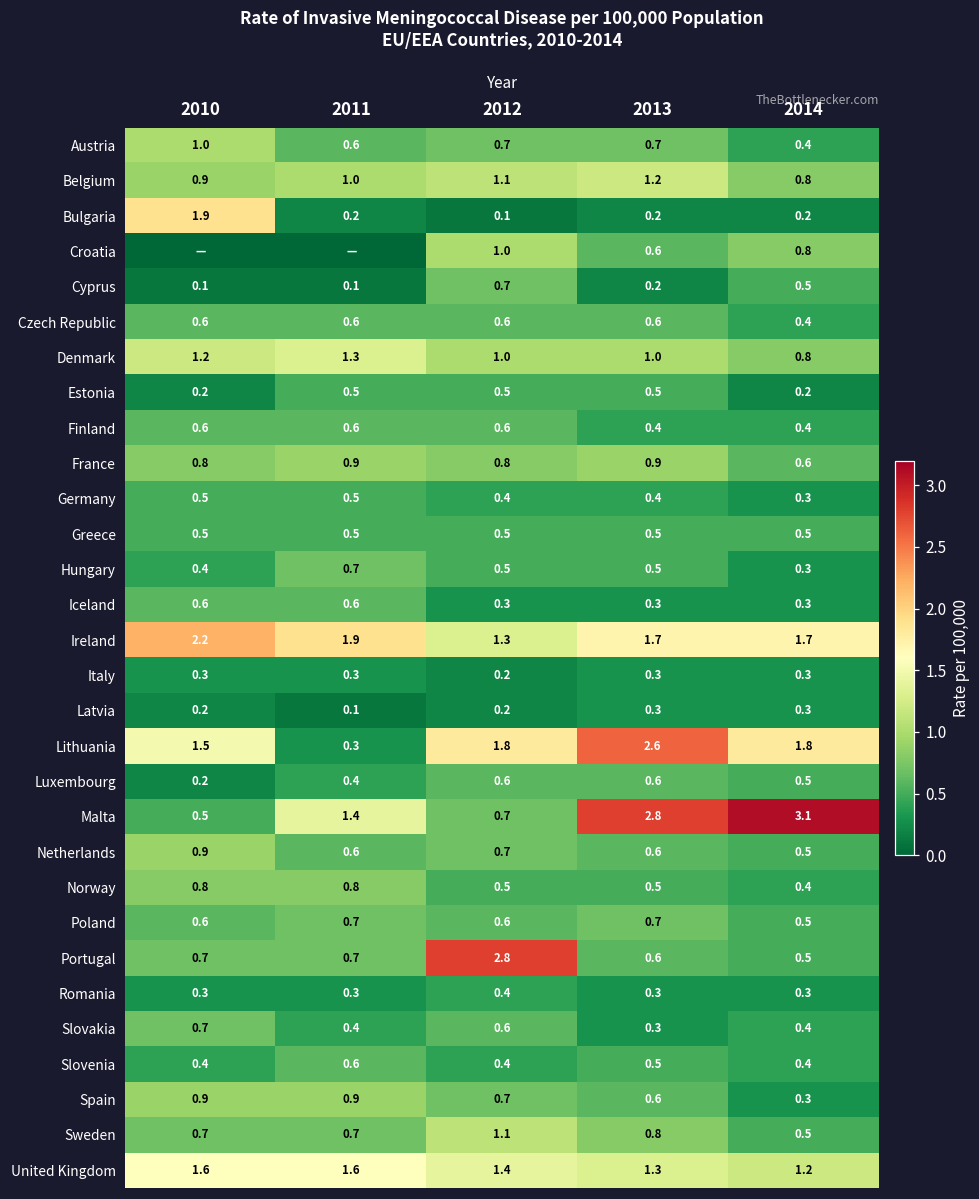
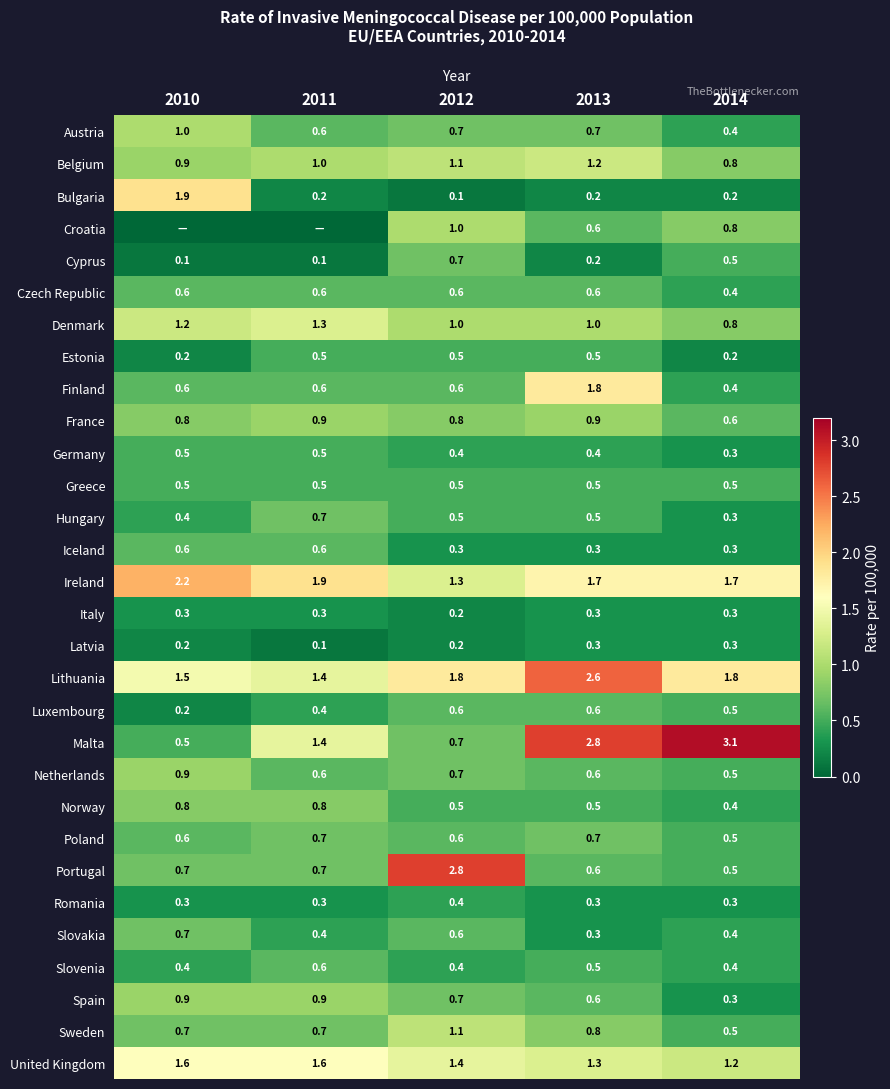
  {
    "Austria": {
      "2010": 1.0,
      "2011": 0.6,
      "2012": 0.7,
      "2013": 0.7,
      "2014": 0.4
    },
    "Belgium": {
      "2010": 0.9,
      "2011": 1.0,
      "2012": 1.1,
      "2013": 1.2,
      "2014": 0.8
    },
    "Bulgaria": {
      "2010": 1.9,
      "2011": 0.2,
      "2012": 0.1,
      "2013": 0.2,
      "2014": 0.2
    },
    "Croatia": {
      "2012": 1.0,
      "2013": 0.6,
      "2014": 0.8
    },
    "Cyprus": {
      "2010": 0.1,
      "2011": 0.1,
      "2012": 0.7,
      "2013": 0.2,
      "2014": 0.5
    },
    "Czech Republic": {
      "2010": 0.6,
      "2011": 0.6,
      "2012": 0.6,
      "2013": 0.6,
      "2014": 0.4
    },
    "Denmark": {
      "2010": 1.2,
      "2011": 1.3,
      "2012": 1.0,
      "2013": 1.0,
      "2014": 0.8
    },
    "Estonia": {
      "2010": 0.2,
      "2011": 0.5,
      "2012": 0.5,
      "2013": 0.5,
      "2014": 0.2
    },
    "Finland": {
      "2010": 0.6,
      "2011": 0.6,
      "2012": 0.6,
-     "2013": 0.4,
+     "2013": 1.8,
      "2014": 0.4
    },
    "France": {
      "2010": 0.8,
      "2011": 0.9,
      "2012": 0.8,
      "2013": 0.9,
      "2014": 0.6
    },
    "Germany": {
      "2010": 0.5,
      "2011": 0.5,
      "2012": 0.4,
      "2013": 0.4,
      "2014": 0.3
    },
    "Greece": {
      "2010": 0.5,
      "2011": 0.5,
      "2012": 0.5,
      "2013": 0.5,
      "2014": 0.5
    },
    "Hungary": {
      "2010": 0.4,
      "2011": 0.7,
      "2012": 0.5,
      "2013": 0.5,
      "2014": 0.3
    },
    "Iceland": {
      "2010": 0.6,
      "2011": 0.6,
      "2012": 0.3,
      "2013": 0.3,
      "2014": 0.3
    },
    "Ireland": {
      "2010": 2.2,
      "2011": 1.9,
      "2012": 1.3,
      "2013": 1.7,
      "2014": 1.7
    },
    "Italy": {
      "2010": 0.3,
      "2011": 0.3,
      "2012": 0.2,
      "2013": 0.3,
      "2014": 0.3
    },
    "Latvia": {
      "2010": 0.2,
      "2011": 0.1,
      "2012": 0.2,
      "2013": 0.3,
      "2014": 0.3
    },
    "Lithuania": {
      "2010": 1.5,
-     "2011": 0.3,
+     "2011": 1.4,
      "2012": 1.8,
      "2013": 2.6,
      "2014": 1.8
    },
    "Luxembourg": {
      "2010": 0.2,
      "2011": 0.4,
      "2012": 0.6,
      "2013": 0.6,
      "2014": 0.5
    },
    "Malta": {
      "2010": 0.5,
      "2011": 1.4,
      "2012": 0.7,
      "2013": 2.8,
      "2014": 3.1
    },
    "Netherlands": {
      "2010": 0.9,
      "2011": 0.6,
      "2012": 0.7,
      "2013": 0.6,
      "2014": 0.5
    },
    "Norway": {
      "2010": 0.8,
      "2011": 0.8,
      "2012": 0.5,
      "2013": 0.5,
      "2014": 0.4
    },
    "Poland": {
      "2010": 0.6,
      "2011": 0.7,
      "2012": 0.6,
      "2013": 0.7,
      "2014": 0.5
    },
    "Portugal": {
      "2010": 0.7,
      "2011": 0.7,
      "2012": 2.8,
      "2013": 0.6,
      "2014": 0.5
    },
    "Romania": {
      "2010": 0.3,
      "2011": 0.3,
      "2012": 0.4,
      "2013": 0.3,
      "2014": 0.3
    },
    "Slovakia": {
      "2010": 0.7,
      "2011": 0.4,
      "2012": 0.6,
      "2013": 0.3,
      "2014": 0.4
    },
    "Slovenia": {
      "2010": 0.4,
      "2011": 0.6,
      "2012": 0.4,
      "2013": 0.5,
      "2014": 0.4
    },
    "Spain": {
      "2010": 0.9,
      "2011": 0.9,
      "2012": 0.7,
      "2013": 0.6,
      "2014": 0.3
    },
    "Sweden": {
      "2010": 0.7,
      "2011": 0.7,
      "2012": 1.1,
      "2013": 0.8,
      "2014": 0.5
    },
    "United Kingdom": {
      "2010": 1.6,
      "2011": 1.6,
      "2012": 1.4,
      "2013": 1.3,
      "2014": 1.2
    }
  }
